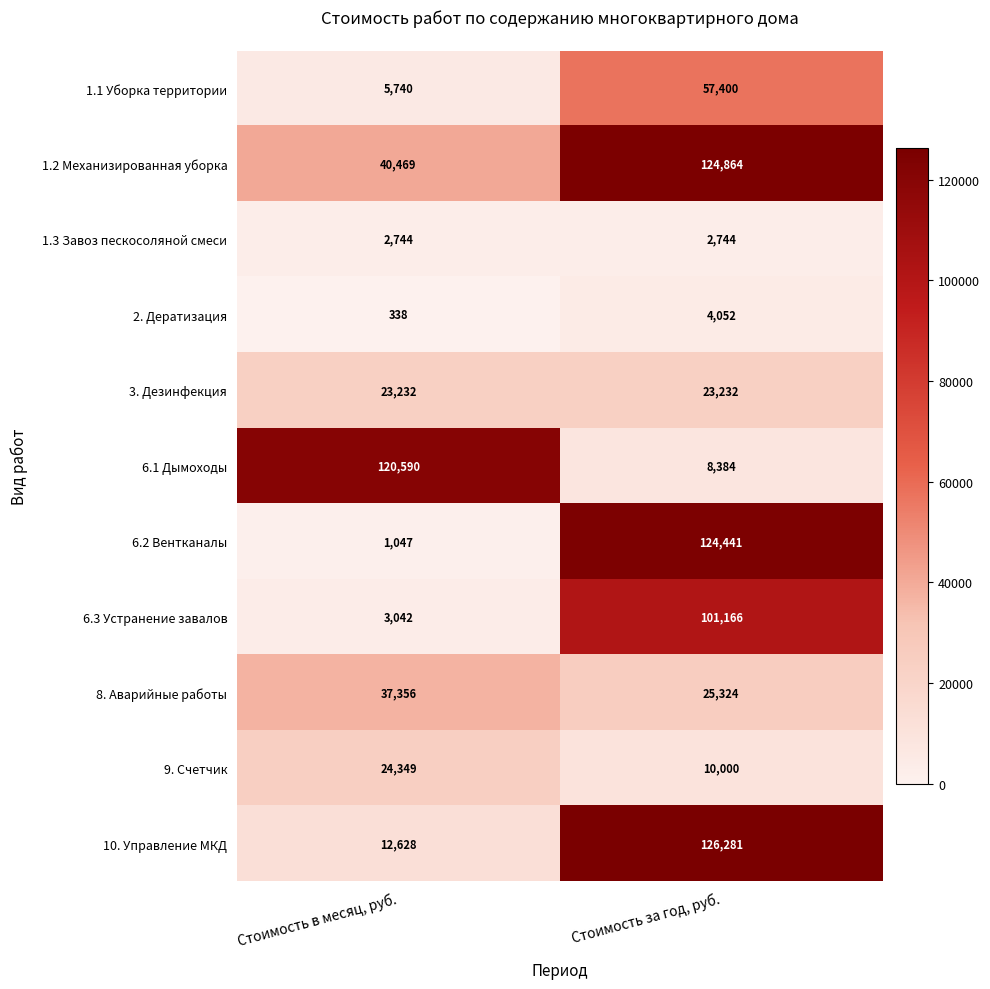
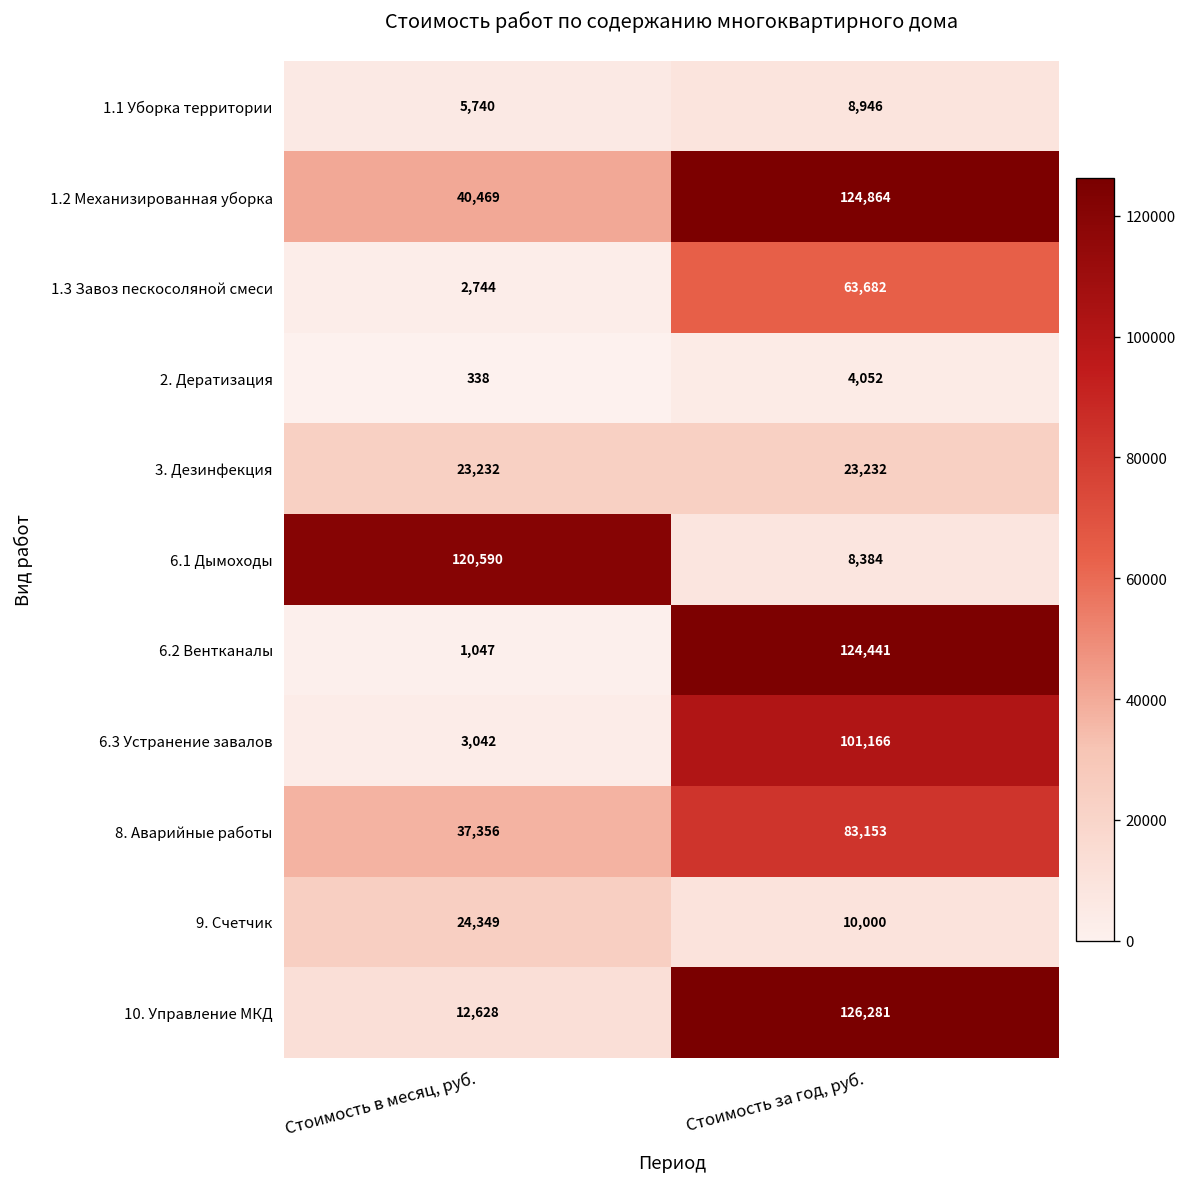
  {
    "1.1 Уборка территории": {
      "Стоимость в месяц, руб.": "5,740",
-     "Стоимость за год, руб.": "57,400"
+     "Стоимость за год, руб.": "8,946"
    },
    "1.2 Механизированная уборка": {
      "Стоимость в месяц, руб.": "40,469",
      "Стоимость за год, руб.": "124,864"
    },
    "1.3 Завоз пескосоляной смеси": {
      "Стоимость в месяц, руб.": "2,744",
-     "Стоимость за год, руб.": "2,744"
+     "Стоимость за год, руб.": "63,682"
    },
    "2. Дератизация": {
      "Стоимость в месяц, руб.": "338",
      "Стоимость за год, руб.": "4,052"
    },
    "3. Дезинфекция": {
      "Стоимость в месяц, руб.": "23,232",
      "Стоимость за год, руб.": "23,232"
    },
    "6.1 Дымоходы": {
      "Стоимость в месяц, руб.": "120,590",
      "Стоимость за год, руб.": "8,384"
    },
    "6.2 Вентканалы": {
      "Стоимость в месяц, руб.": "1,047",
      "Стоимость за год, руб.": "124,441"
    },
    "6.3 Устранение завалов": {
      "Стоимость в месяц, руб.": "3,042",
      "Стоимость за год, руб.": "101,166"
    },
    "8. Аварийные работы": {
      "Стоимость в месяц, руб.": "37,356",
-     "Стоимость за год, руб.": "25,324"
+     "Стоимость за год, руб.": "83,153"
    },
    "9. Счетчик": {
      "Стоимость в месяц, руб.": "24,349",
      "Стоимость за год, руб.": "10,000"
    },
    "10. Управление МКД": {
      "Стоимость в месяц, руб.": "12,628",
      "Стоимость за год, руб.": "126,281"
    }
  }
